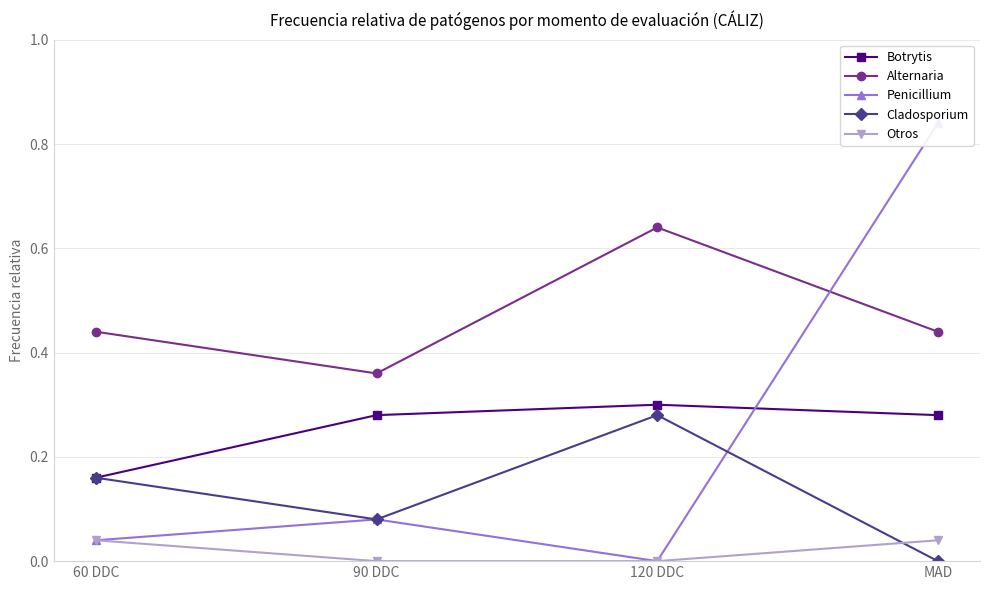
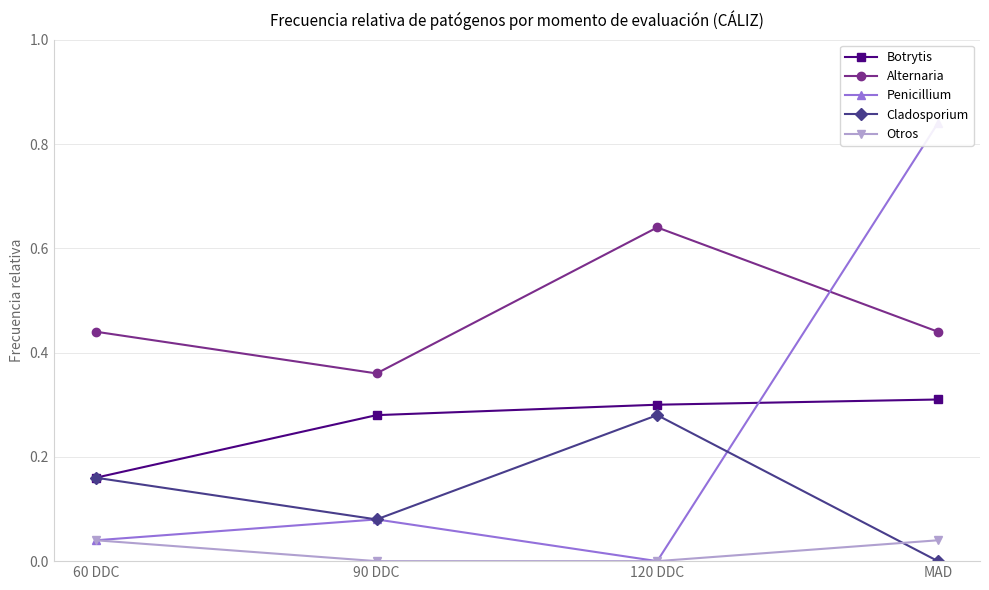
  {
    "Botrytis": {
      "90 DDC": 0.28,
      "120 DDC": 0.30,
-     "MAD": 0.28
+     "MAD": 0.31
    }
  }
